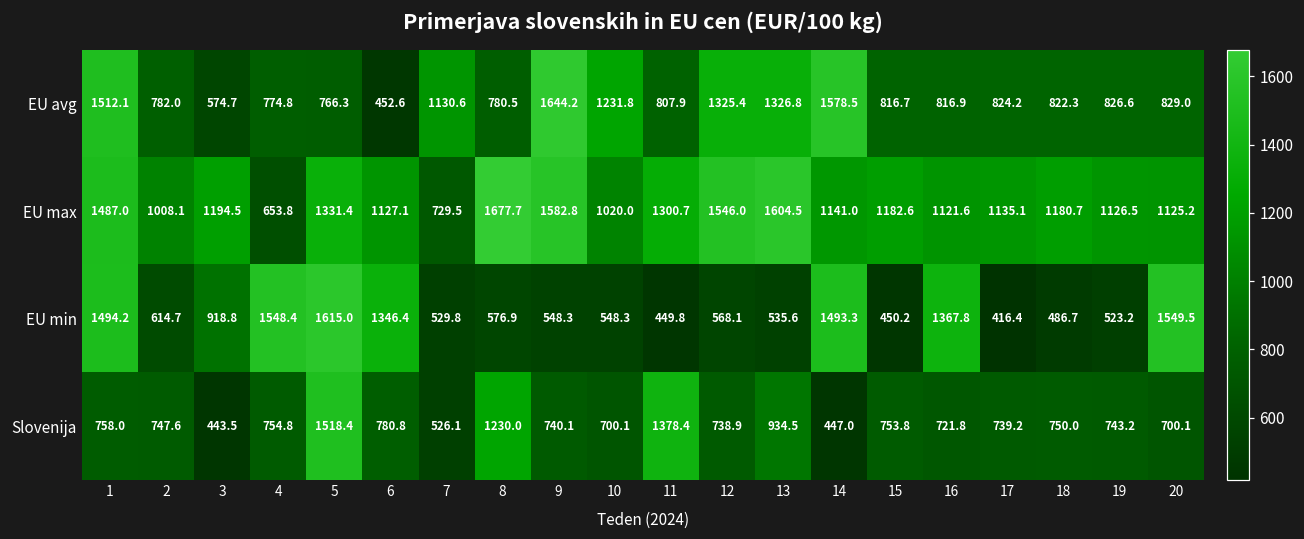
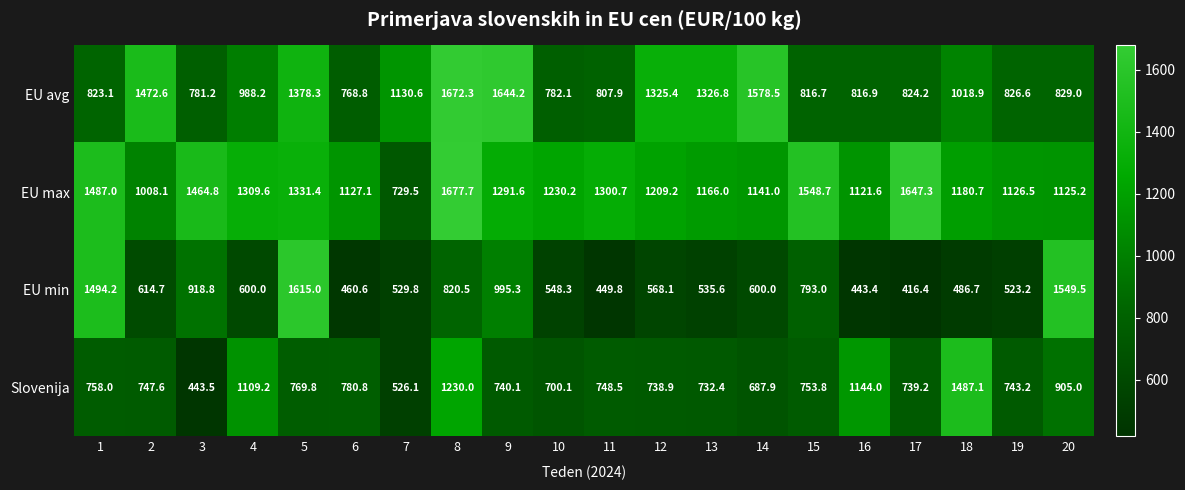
  {
    "EU avg": {
-     "1": 1512.1,
-     "2": 782.0,
-     "3": 574.7,
-     "4": 774.8,
-     "5": 766.3,
-     "6": 452.6,
+     "1": 823.1,
+     "2": 1472.6,
+     "3": 781.2,
+     "4": 988.2,
+     "5": 1378.3,
+     "6": 768.8,
      "7": 1130.6,
-     "8": 780.5,
+     "8": 1672.3,
      "9": 1644.2,
-     "10": 1231.8,
+     "10": 782.1,
      "11": 807.9,
      "12": 1325.4,
      "13": 1326.8,
      "14": 1578.5,
      "15": 816.7,
      "16": 816.9,
      "17": 824.2,
-     "18": 822.3,
+     "18": 1018.9,
      "19": 826.6,
      "20": 829.0
    },
    "EU max": {
      "1": 1487.0,
      "2": 1008.1,
-     "3": 1194.5,
-     "4": 653.8,
+     "3": 1464.8,
+     "4": 1309.6,
      "5": 1331.4,
      "6": 1127.1,
      "7": 729.5,
      "8": 1677.7,
-     "9": 1582.8,
-     "10": 1020.0,
+     "9": 1291.6,
+     "10": 1230.2,
      "11": 1300.7,
-     "12": 1546.0,
-     "13": 1604.5,
+     "12": 1209.2,
+     "13": 1166.0,
      "14": 1141.0,
-     "15": 1182.6,
+     "15": 1548.7,
      "16": 1121.6,
-     "17": 1135.1,
+     "17": 1647.3,
      "18": 1180.7,
      "19": 1126.5,
      "20": 1125.2
    },
    "EU min": {
      "1": 1494.2,
      "2": 614.7,
      "3": 918.8,
-     "4": 1548.4,
+     "4": 600.0,
      "5": 1615.0,
-     "6": 1346.4,
+     "6": 460.6,
      "7": 529.8,
-     "8": 576.9,
-     "9": 548.3,
+     "8": 820.5,
+     "9": 995.3,
      "10": 548.3,
      "11": 449.8,
      "12": 568.1,
      "13": 535.6,
-     "14": 1493.3,
-     "15": 450.2,
-     "16": 1367.8,
+     "14": 600.0,
+     "15": 793.0,
+     "16": 443.4,
      "17": 416.4,
      "18": 486.7,
      "19": 523.2,
      "20": 1549.5
    },
    "Slovenija": {
      "1": 758.0,
      "2": 747.6,
      "3": 443.5,
-     "4": 754.8,
-     "5": 1518.4,
+     "4": 1109.2,
+     "5": 769.8,
      "6": 780.8,
      "7": 526.1,
      "8": 1230.0,
      "9": 740.1,
      "10": 700.1,
-     "11": 1378.4,
+     "11": 748.5,
      "12": 738.9,
-     "13": 934.5,
-     "14": 447.0,
+     "13": 732.4,
+     "14": 687.9,
      "15": 753.8,
-     "16": 721.8,
+     "16": 1144.0,
      "17": 739.2,
-     "18": 750.0,
+     "18": 1487.1,
      "19": 743.2,
-     "20": 700.1
+     "20": 905.0
    }
  }
